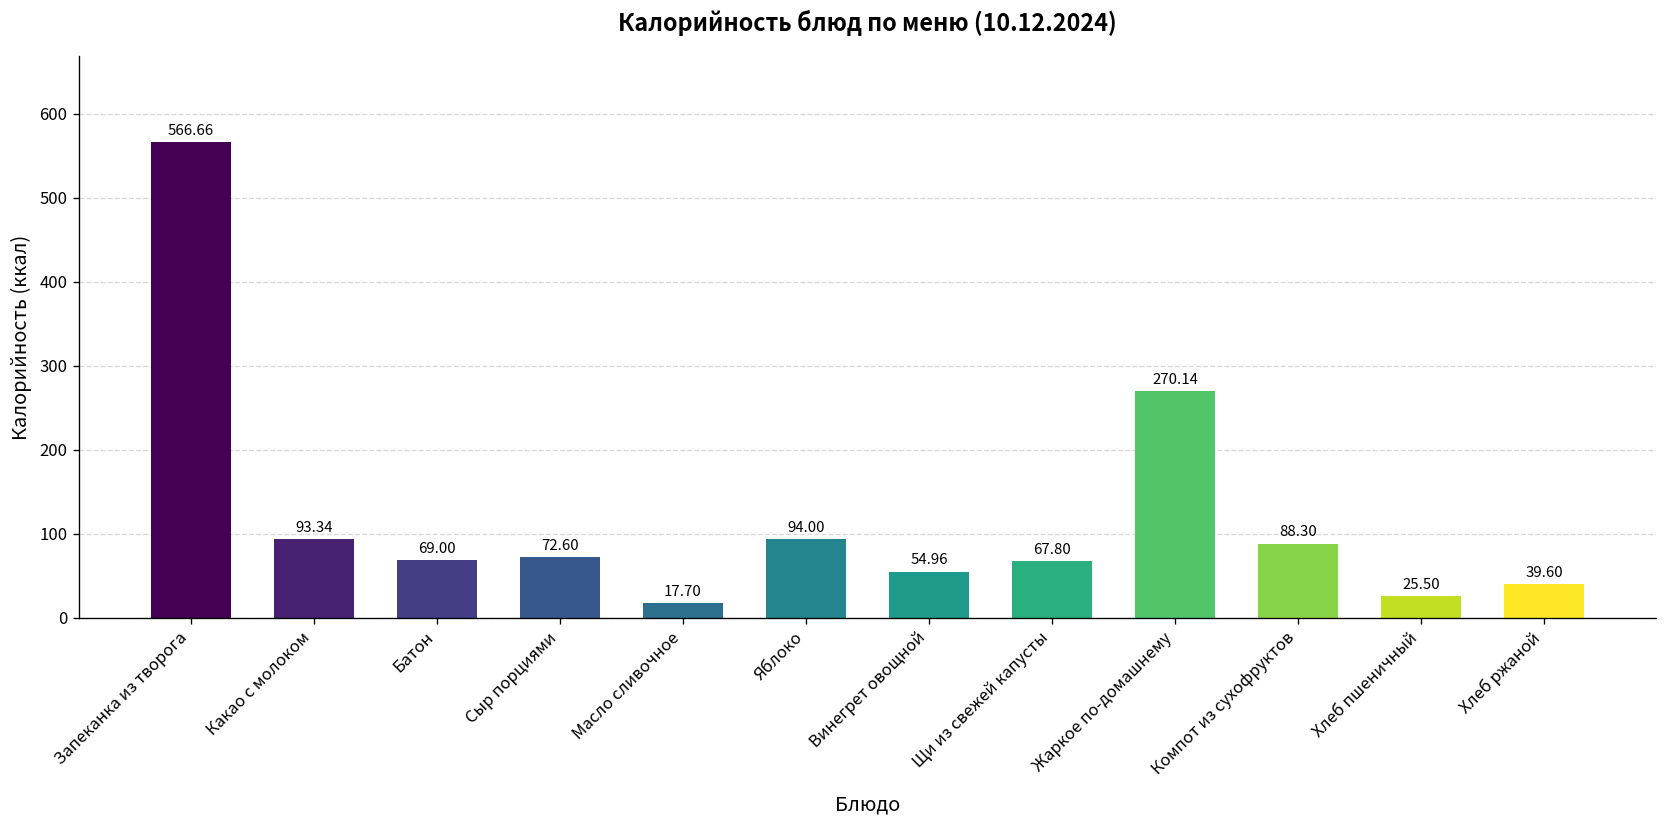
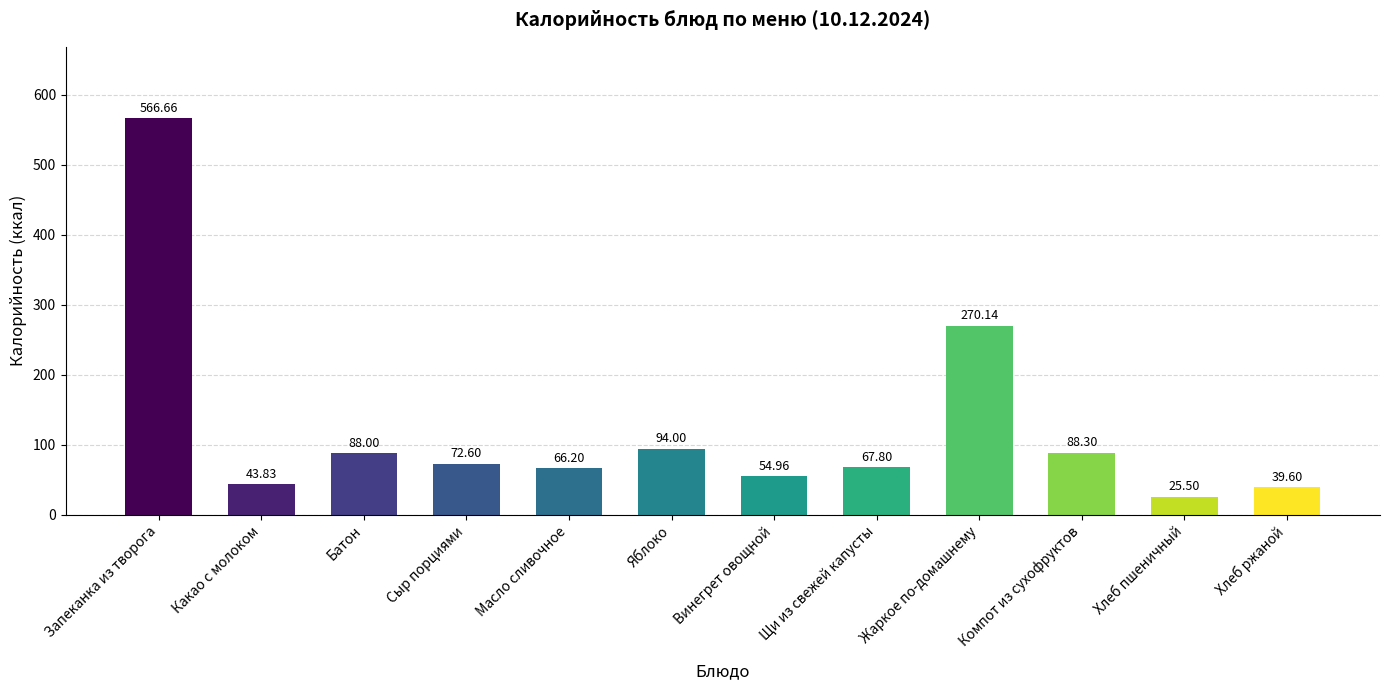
  {
    "Запеканка из творога": 566.66,
-   "Какао с молоком": 93.34,
-   "Батон": 69.00,
+   "Какао с молоком": 43.83,
+   "Батон": 88.00,
    "Сыр порциями": 72.60,
-   "Масло сливочное": 17.70,
+   "Масло сливочное": 66.20,
    "Яблоко": 94.00,
    "Винегрет овощной": 54.96,
    "Щи из свежей капусты": 67.80,
    "Жаркое по-домашнему": 270.14,
    "Компот из сухофруктов": 88.30,
    "Хлеб пшеничный": 25.50,
    "Хлеб ржаной": 39.60
  }
